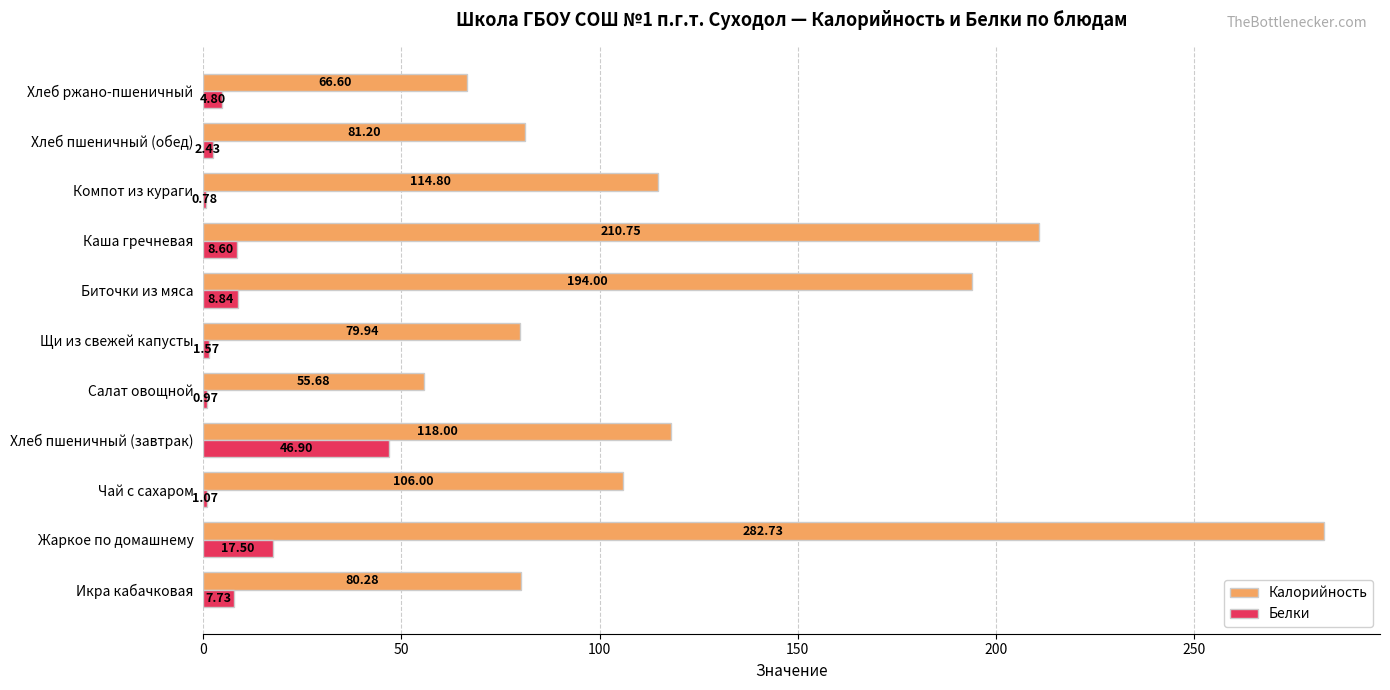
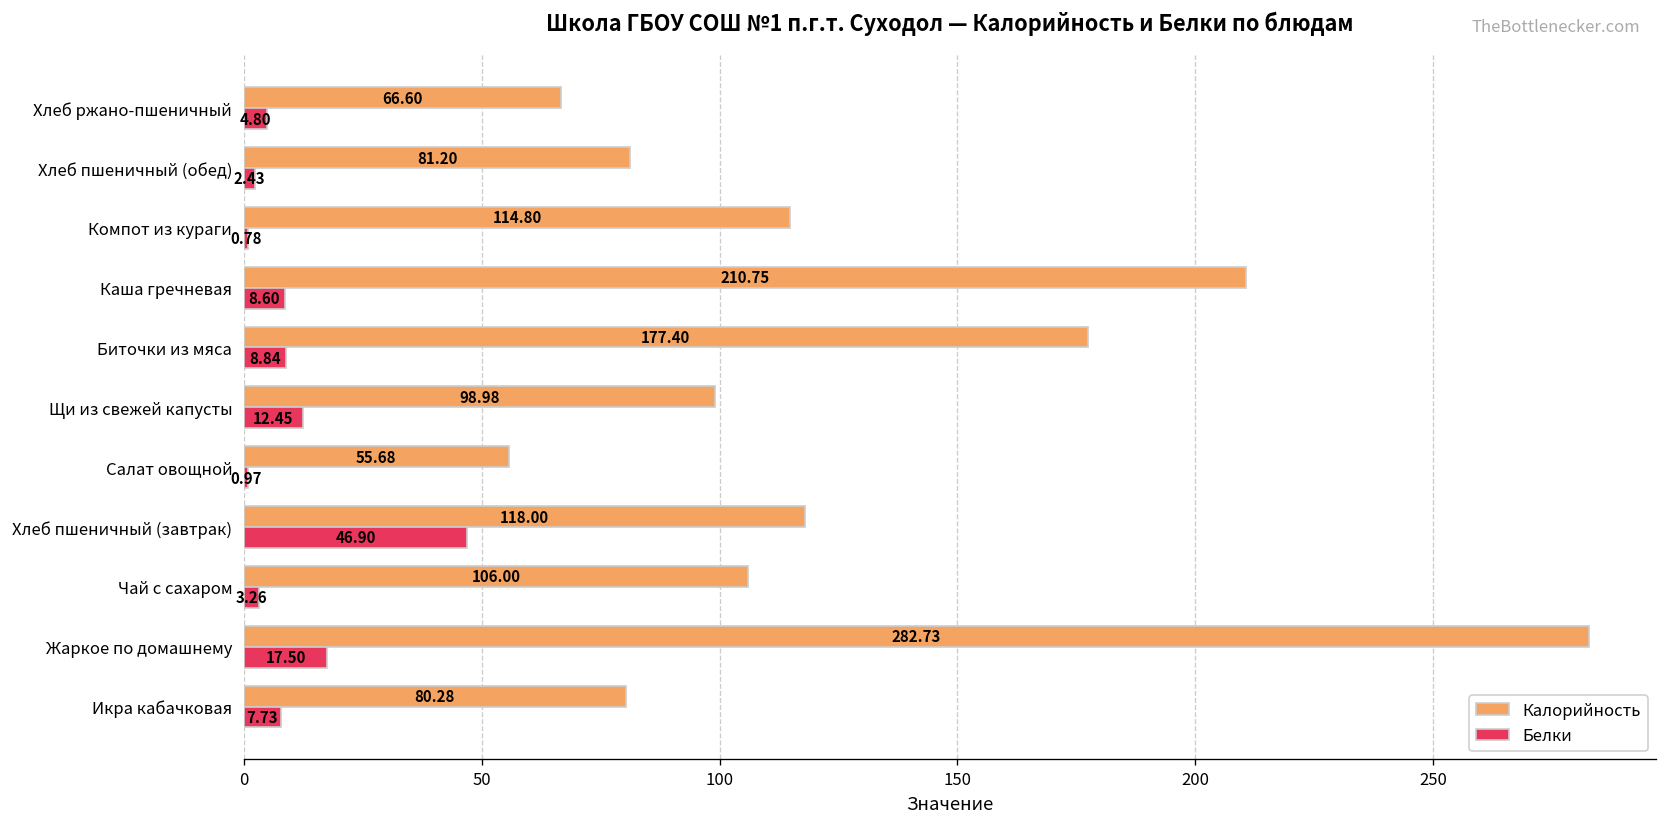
  {
    "Калорийность": {
      "Хлеб ржано-пшеничный": 66.60,
      "Хлеб пшеничный (обед)": 81.20,
      "Компот из кураги": 114.80,
      "Каша гречневая": 210.75,
-     "Биточки из мяса": 194.00,
-     "Щи из свежей капусты": 79.94,
+     "Биточки из мяса": 177.40,
+     "Щи из свежей капусты": 98.98,
      "Салат овощной": 55.68,
      "Хлеб пшеничный (завтрак)": 118.00,
      "Чай с сахаром": 106.00,
      "Жаркое по домашнему": 282.73,
      "Икра кабачковая": 80.28
    },
    "Белки": {
      "Хлеб ржано-пшеничный": 4.80,
      "Хлеб пшеничный (обед)": 2.43,
      "Компот из кураги": 0.78,
      "Каша гречневая": 8.60,
      "Биточки из мяса": 8.84,
-     "Щи из свежей капусты": 1.57,
+     "Щи из свежей капусты": 12.45,
      "Салат овощной": 0.97,
      "Хлеб пшеничный (завтрак)": 46.90,
-     "Чай с сахаром": 1.07,
+     "Чай с сахаром": 3.26,
      "Жаркое по домашнему": 17.50,
      "Икра кабачковая": 7.73
    }
  }
